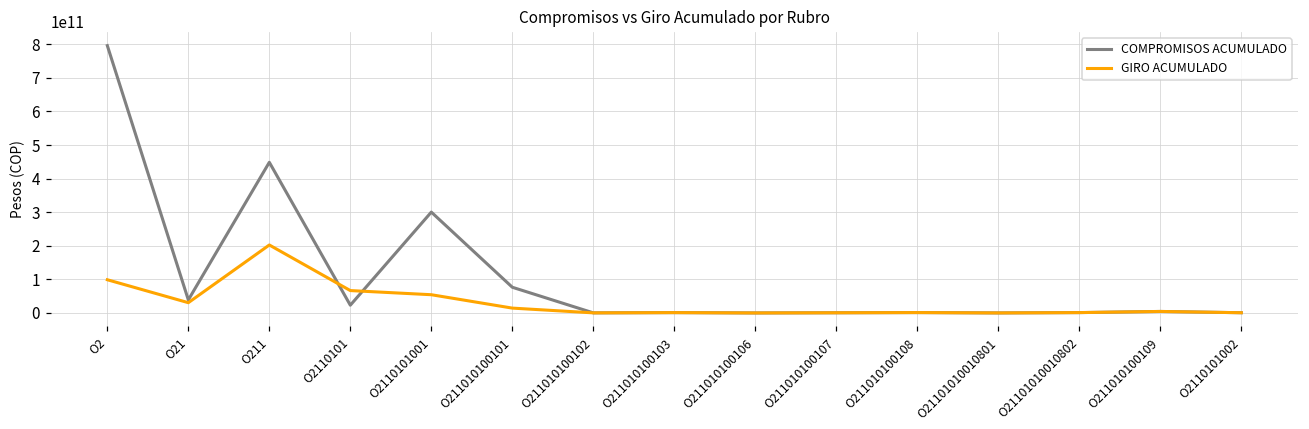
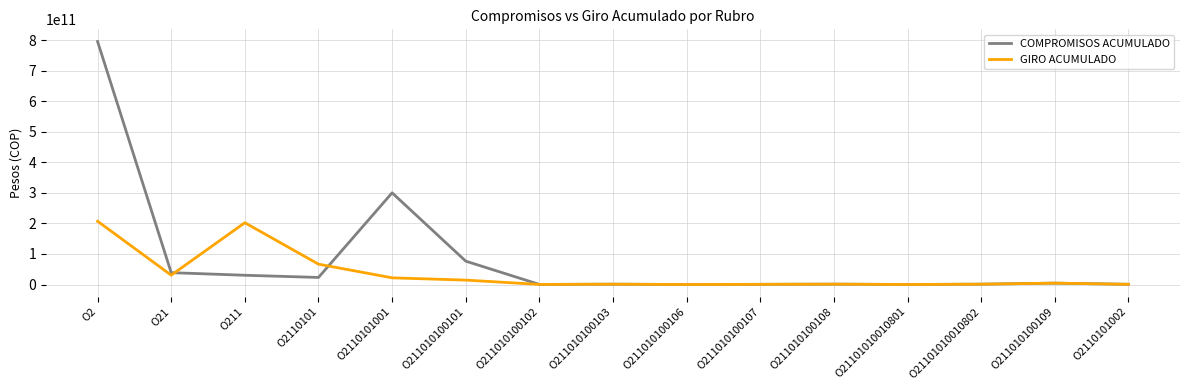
  {
    "COMPROMISOS ACUMULADO": {
      "O2": 800000000000,
-     "O211": 450000000000,
+     "O211": 30000000000,
      "O2110101": 20000000000,
      "O2110101001": 300000000000,
      "O211010100101": 80000000000
    },
    "GIRO ACUMULADO": {
-     "O2": 100000000000,
+     "O2": 210000000000,
      "O211": 200000000000,
      "O2110101": 70000000000,
-     "O2110101001": 50000000000,
+     "O2110101001": 20000000000,
      "O211010100101": 10000000000
    }
  }
